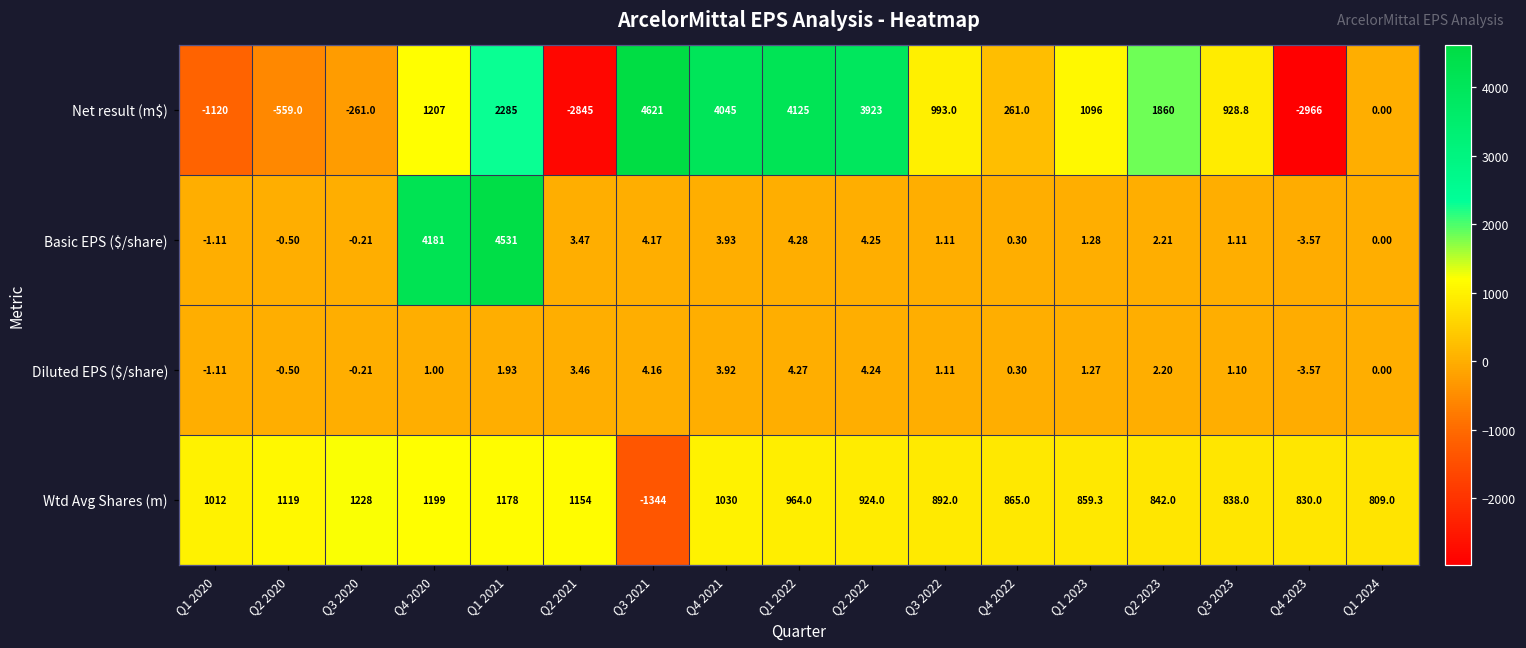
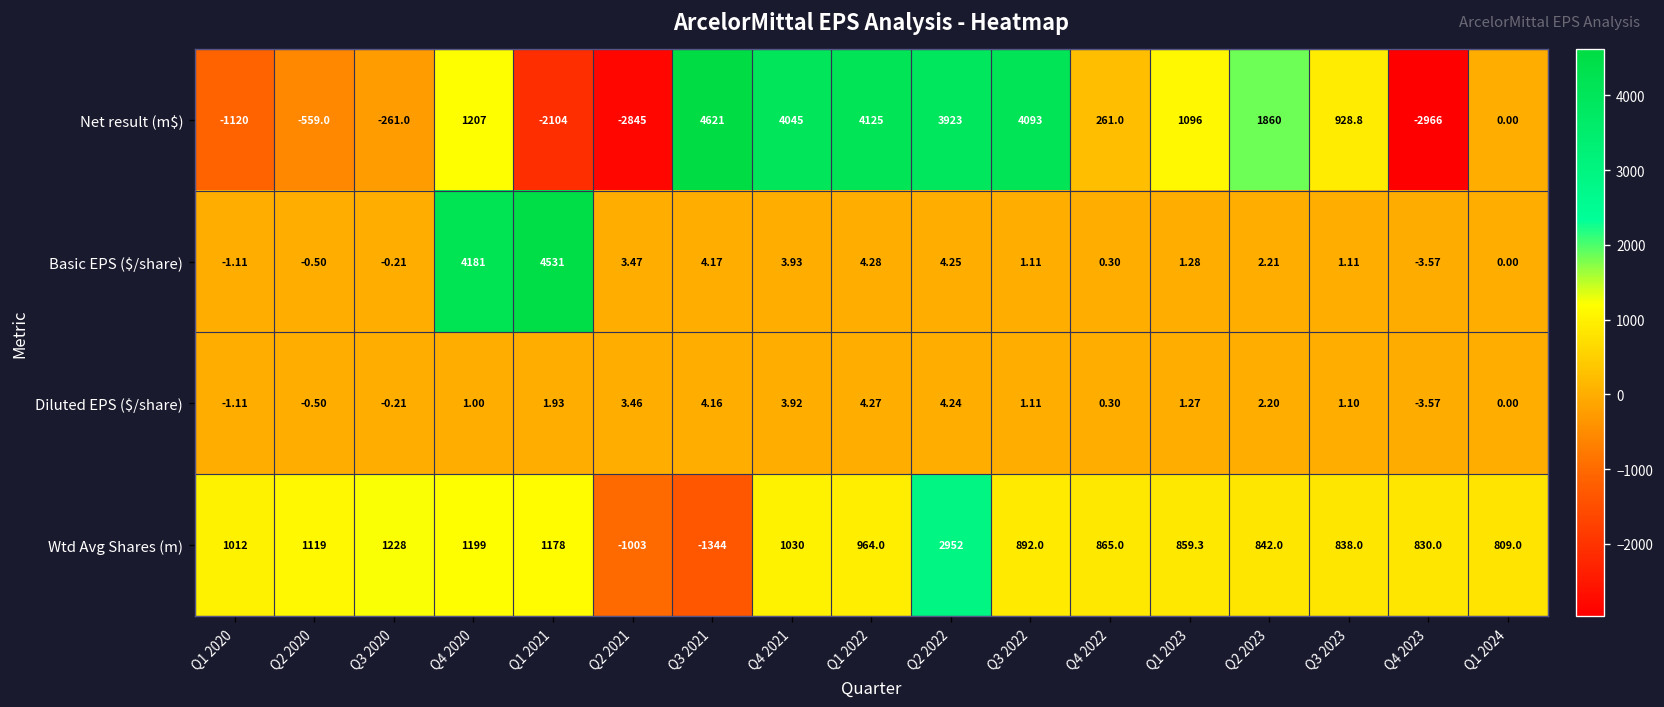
  {
    "Net result (m$)": {
      "Q1 2020": -1120,
      "Q2 2020": -559.0,
      "Q3 2020": -261.0,
      "Q4 2020": 1207,
-     "Q1 2021": 2285,
+     "Q1 2021": -2104,
      "Q2 2021": -2845,
      "Q3 2021": 4621,
      "Q4 2021": 4045,
      "Q1 2022": 4125,
      "Q2 2022": 3923,
-     "Q3 2022": 993.0,
+     "Q3 2022": 4093,
      "Q4 2022": 261.0,
      "Q1 2023": 1096,
      "Q2 2023": 1860,
      "Q3 2023": 928.8,
      "Q4 2023": -2966,
      "Q1 2024": 0.00
    },
    "Basic EPS ($/share)": {
      "Q1 2020": -1.11,
      "Q2 2020": -0.50,
      "Q3 2020": -0.21,
      "Q4 2020": 4181,
      "Q1 2021": 4531,
      "Q2 2021": 3.47,
      "Q3 2021": 4.17,
      "Q4 2021": 3.93,
      "Q1 2022": 4.28,
      "Q2 2022": 4.25,
      "Q3 2022": 1.11,
      "Q4 2022": 0.30,
      "Q1 2023": 1.28,
      "Q2 2023": 2.21,
      "Q3 2023": 1.11,
      "Q4 2023": -3.57,
      "Q1 2024": 0.00
    },
    "Diluted EPS ($/share)": {
      "Q1 2020": -1.11,
      "Q2 2020": -0.50,
      "Q3 2020": -0.21,
      "Q4 2020": 1.00,
      "Q1 2021": 1.93,
      "Q2 2021": 3.46,
      "Q3 2021": 4.16,
      "Q4 2021": 3.92,
      "Q1 2022": 4.27,
      "Q2 2022": 4.24,
      "Q3 2022": 1.11,
      "Q4 2022": 0.30,
      "Q1 2023": 1.27,
      "Q2 2023": 2.20,
      "Q3 2023": 1.10,
      "Q4 2023": -3.57,
      "Q1 2024": 0.00
    },
    "Wtd Avg Shares (m)": {
      "Q1 2020": 1012,
      "Q2 2020": 1119,
      "Q3 2020": 1228,
      "Q4 2020": 1199,
      "Q1 2021": 1178,
-     "Q2 2021": 1154,
+     "Q2 2021": -1003,
      "Q3 2021": -1344,
      "Q4 2021": 1030,
      "Q1 2022": 964.0,
-     "Q2 2022": 924.0,
+     "Q2 2022": 2952,
      "Q3 2022": 892.0,
      "Q4 2022": 865.0,
      "Q1 2023": 859.3,
      "Q2 2023": 842.0,
      "Q3 2023": 838.0,
      "Q4 2023": 830.0,
      "Q1 2024": 809.0
    }
  }
